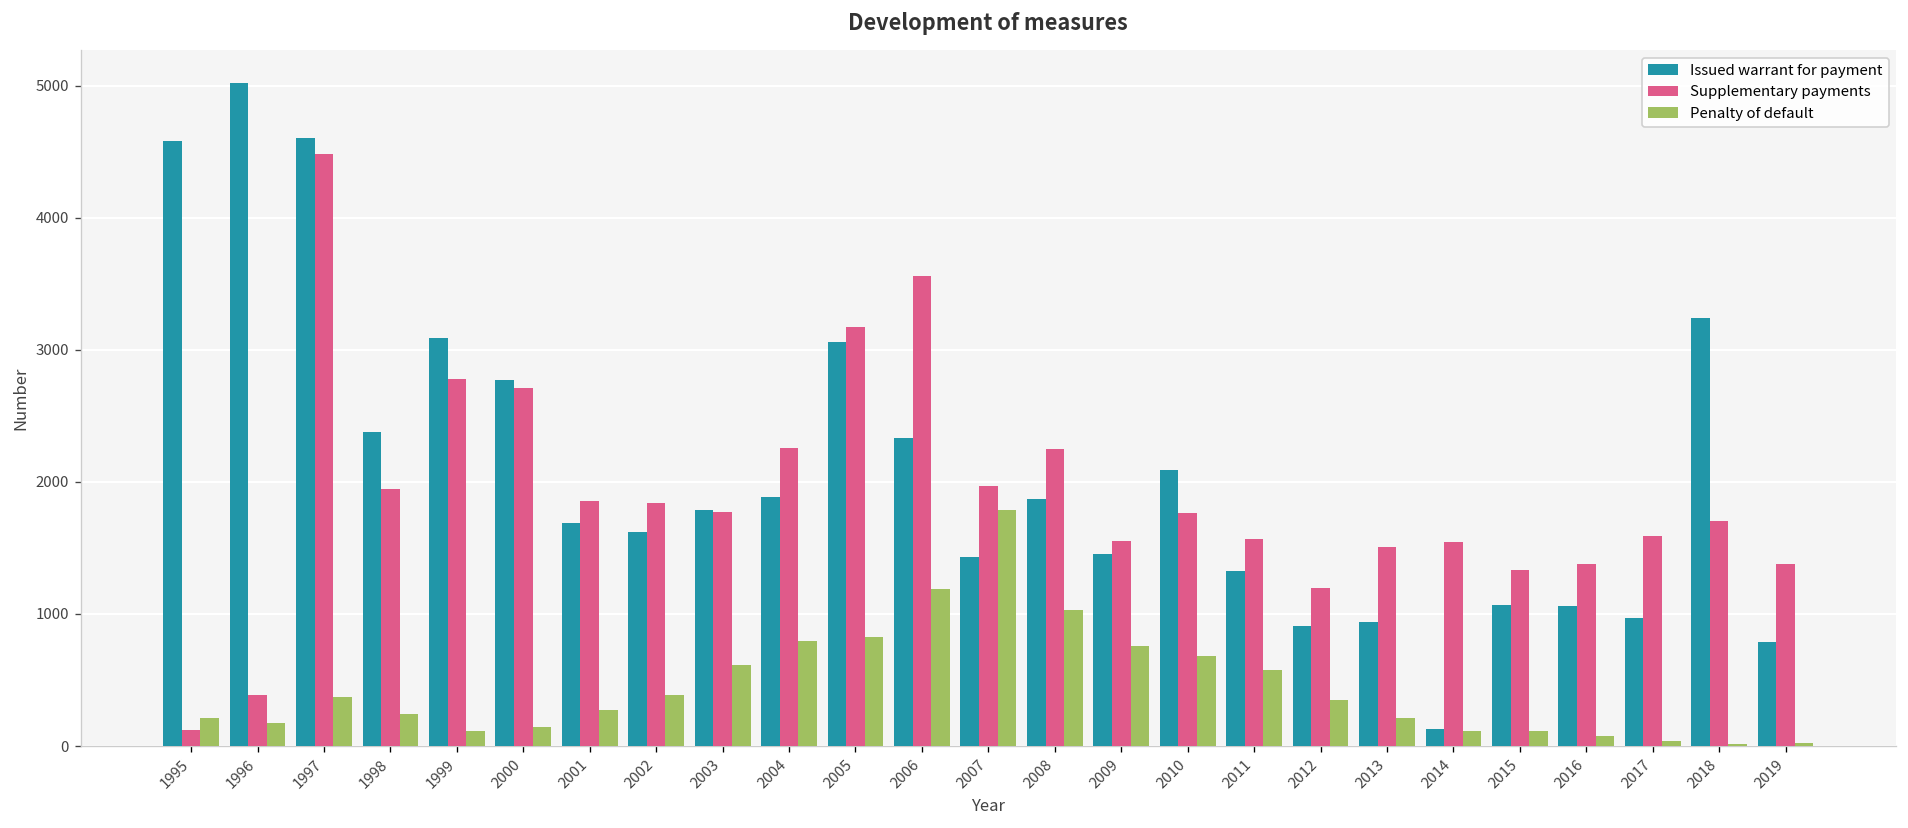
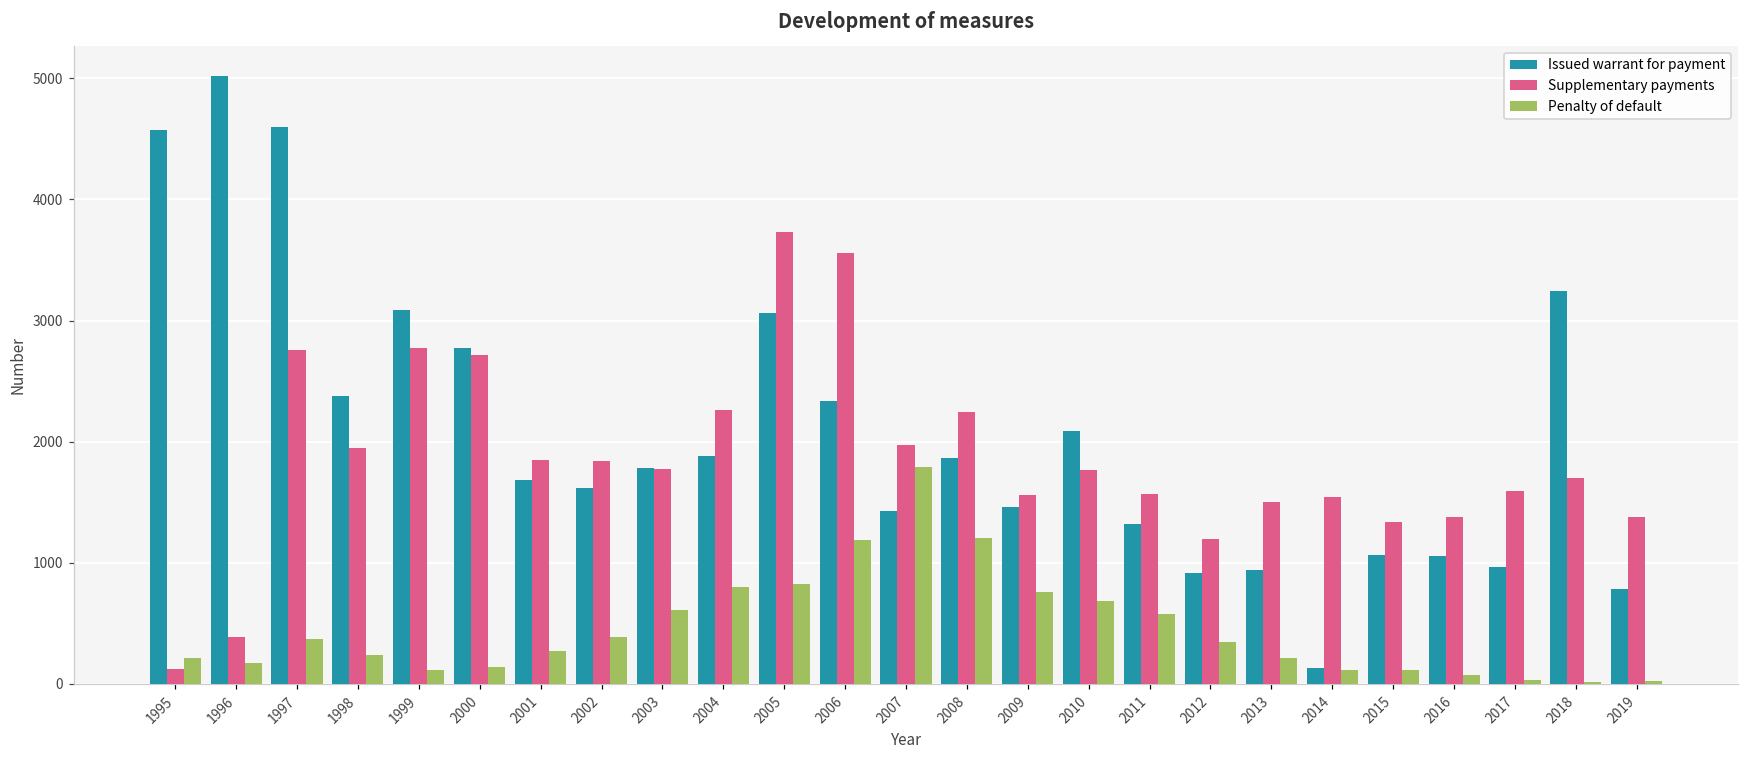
  {
    "Issued warrant for payment": {
      "1995": 4580,
      "1996": 5020,
      "1997": 4600,
      "1998": 2380,
      "1999": 3090,
      "2000": 2770,
      "2001": 1690,
      "2002": 1620,
      "2003": 1790,
      "2004": 1880,
      "2005": 3060,
      "2006": 2330,
      "2007": 1430,
      "2008": 1870,
      "2009": 1460,
      "2010": 2090,
      "2011": 1320,
      "2012": 910,
      "2013": 940,
      "2014": 130,
      "2015": 1070,
      "2016": 1060,
      "2017": 970,
      "2018": 3240,
      "2019": 790
    },
    "Supplementary payments": {
      "1995": 120,
      "1996": 380,
-     "1997": 4480,
+     "1997": 2760,
      "1998": 1950,
      "1999": 2780,
      "2000": 2710,
      "2001": 1850,
      "2002": 1840,
      "2003": 1770,
      "2004": 2260,
-     "2005": 3170,
+     "2005": 3740,
      "2006": 3560,
      "2007": 1970,
      "2008": 2250,
      "2009": 1560,
      "2010": 1770,
      "2011": 1570,
      "2012": 1200,
      "2013": 1500,
      "2014": 1540,
      "2015": 1340,
      "2016": 1380,
      "2017": 1590,
      "2018": 1700,
      "2019": 1380
    },
    "Penalty of default": {
      "1995": 220,
      "1996": 180,
      "1997": 370,
      "1998": 240,
      "1999": 120,
      "2000": 140,
      "2001": 280,
      "2002": 390,
      "2003": 610,
      "2004": 800,
      "2005": 830,
      "2006": 1190,
      "2007": 1790,
-     "2008": 1030,
+     "2008": 1200,
      "2009": 760,
      "2010": 680,
      "2011": 570,
      "2012": 350,
      "2013": 210,
      "2014": 120,
      "2015": 110,
      "2016": 80,
      "2017": 40,
      "2019": 20
    }
  }
